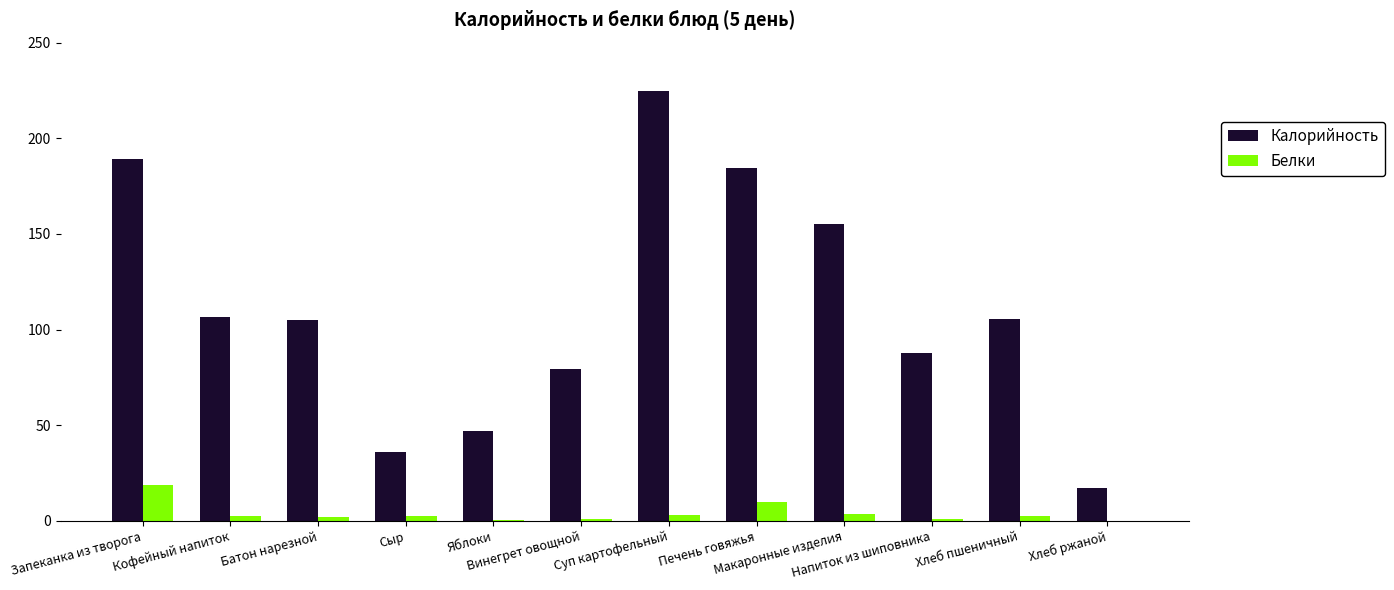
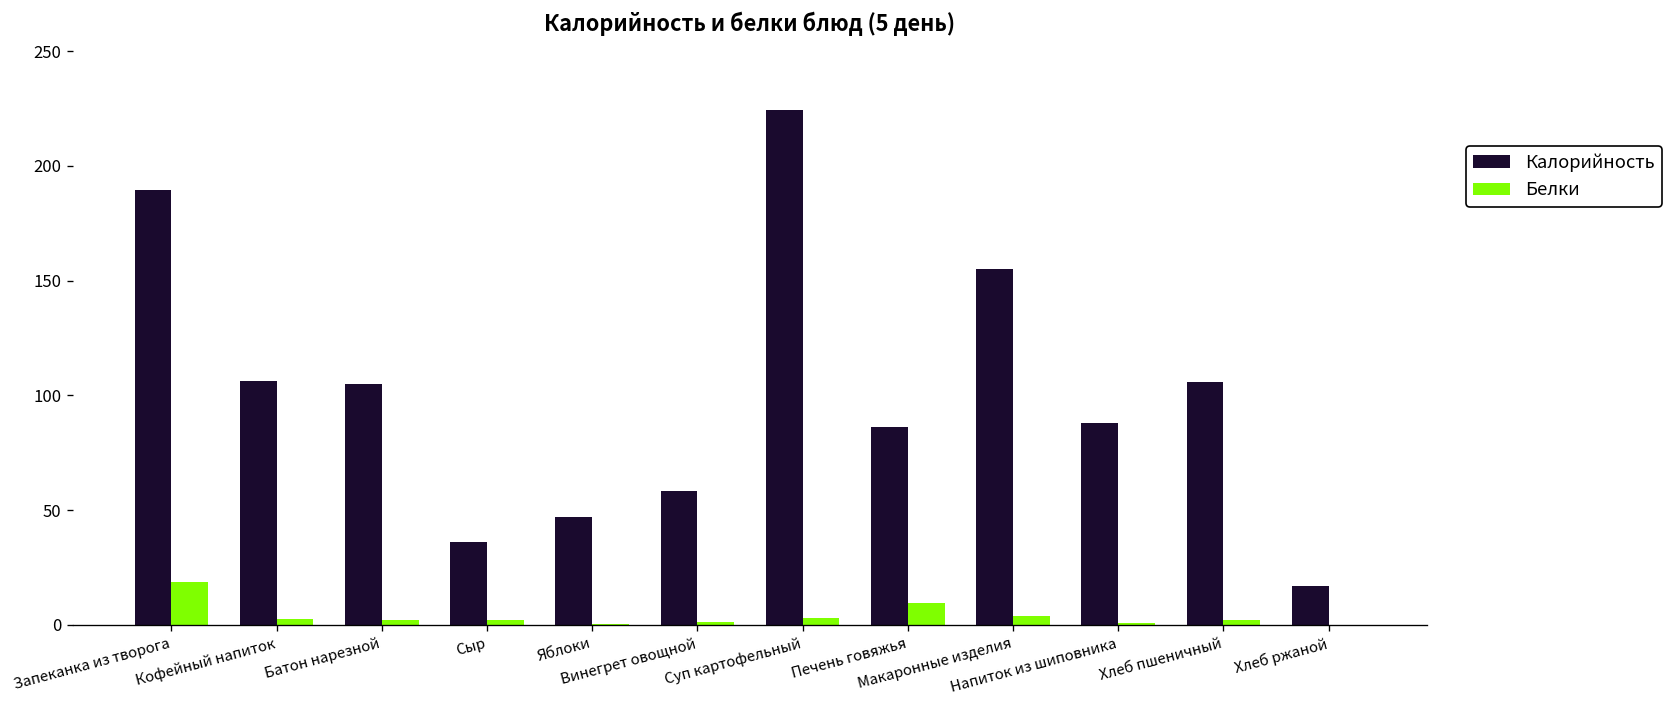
  {
    "Калорийность": {
      "Запеканка из творога": 189,
      "Кофейный напиток": 106,
      "Батон нарезной": 105,
      "Сыр": 36,
      "Яблоки": 47,
-     "Винегрет овощной": 79,
+     "Винегрет овощной": 58,
      "Суп картофельный": 225,
-     "Печень говяжья": 185,
+     "Печень говяжья": 86,
      "Макаронные изделия": 155,
      "Напиток из шиповника": 88,
      "Хлеб пшеничный": 106,
      "Хлеб ржаной": 17
    },
    "Белки": {
      "Запеканка из творога": 19,
      "Кофейный напиток": 3,
      "Батон нарезной": 2,
      "Сыр": 2,
      "Суп картофельный": 3,
      "Печень говяжья": 10,
      "Макаронные изделия": 4,
      "Хлеб пшеничный": 2
    }
  }
